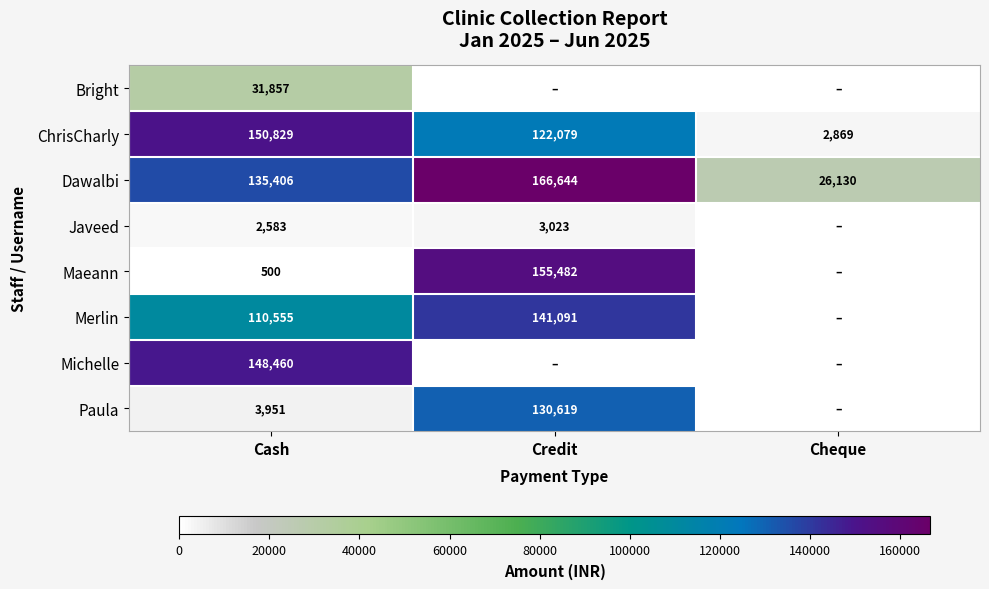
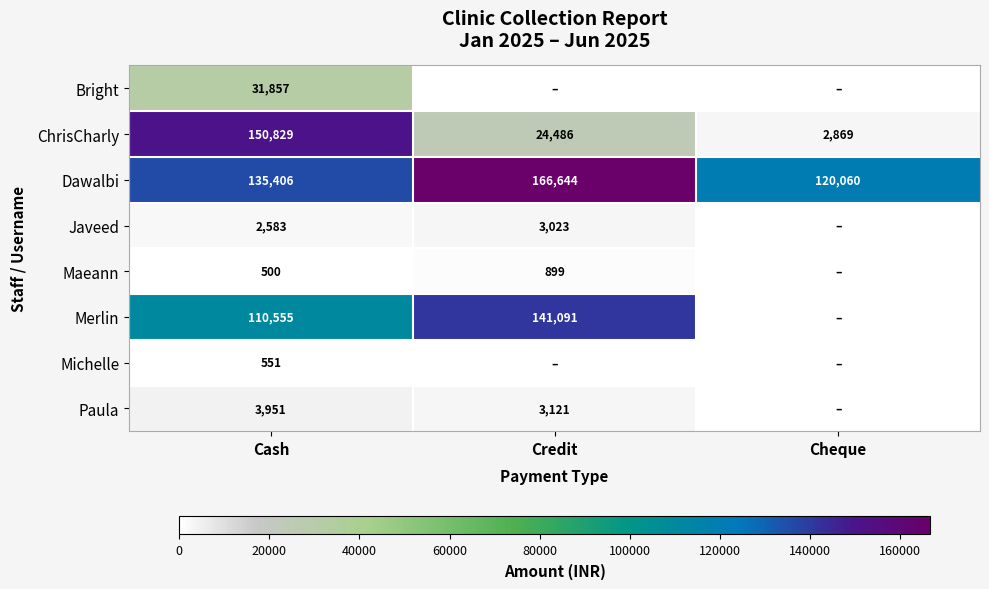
  {
    "Bright": {
      "Cash": "31,857"
    },
    "ChrisCharly": {
      "Cash": "150,829",
-     "Credit": "122,079",
+     "Credit": "24,486",
      "Cheque": "2,869"
    },
    "Dawalbi": {
      "Cash": "135,406",
      "Credit": "166,644",
-     "Cheque": "26,130"
+     "Cheque": "120,060"
    },
    "Javeed": {
      "Cash": "2,583",
      "Credit": "3,023"
    },
    "Maeann": {
      "Cash": "500",
-     "Credit": "155,482"
+     "Credit": "899"
    },
    "Merlin": {
      "Cash": "110,555",
      "Credit": "141,091"
    },
    "Michelle": {
-     "Cash": "148,460"
+     "Cash": "551"
    },
    "Paula": {
      "Cash": "3,951",
-     "Credit": "130,619"
+     "Credit": "3,121"
    }
  }
